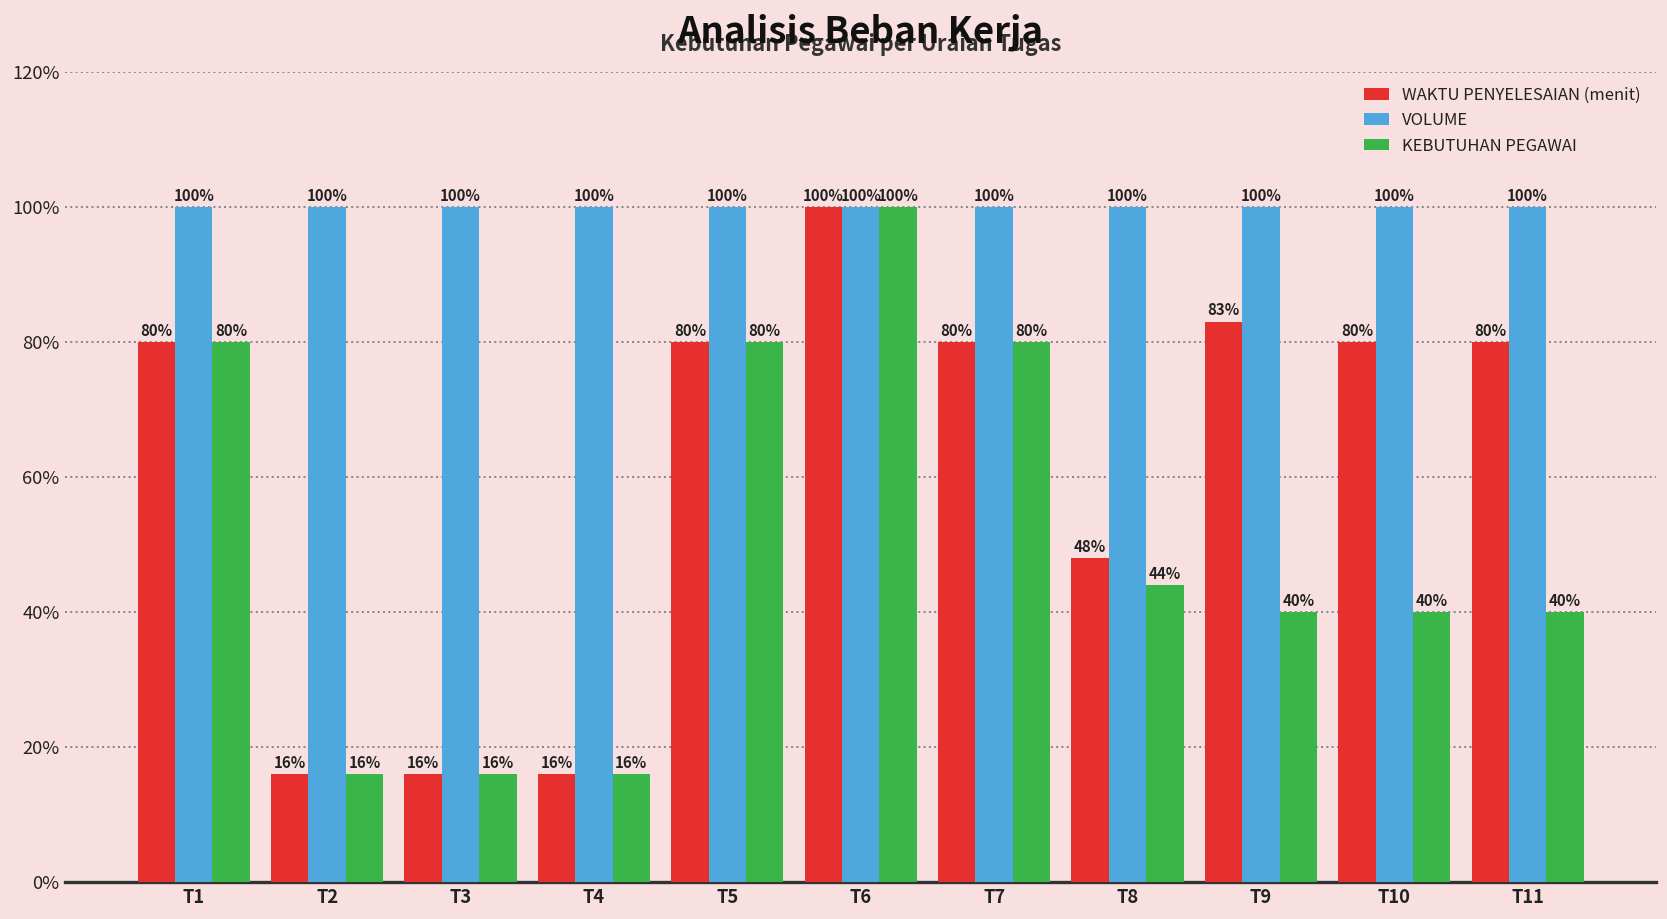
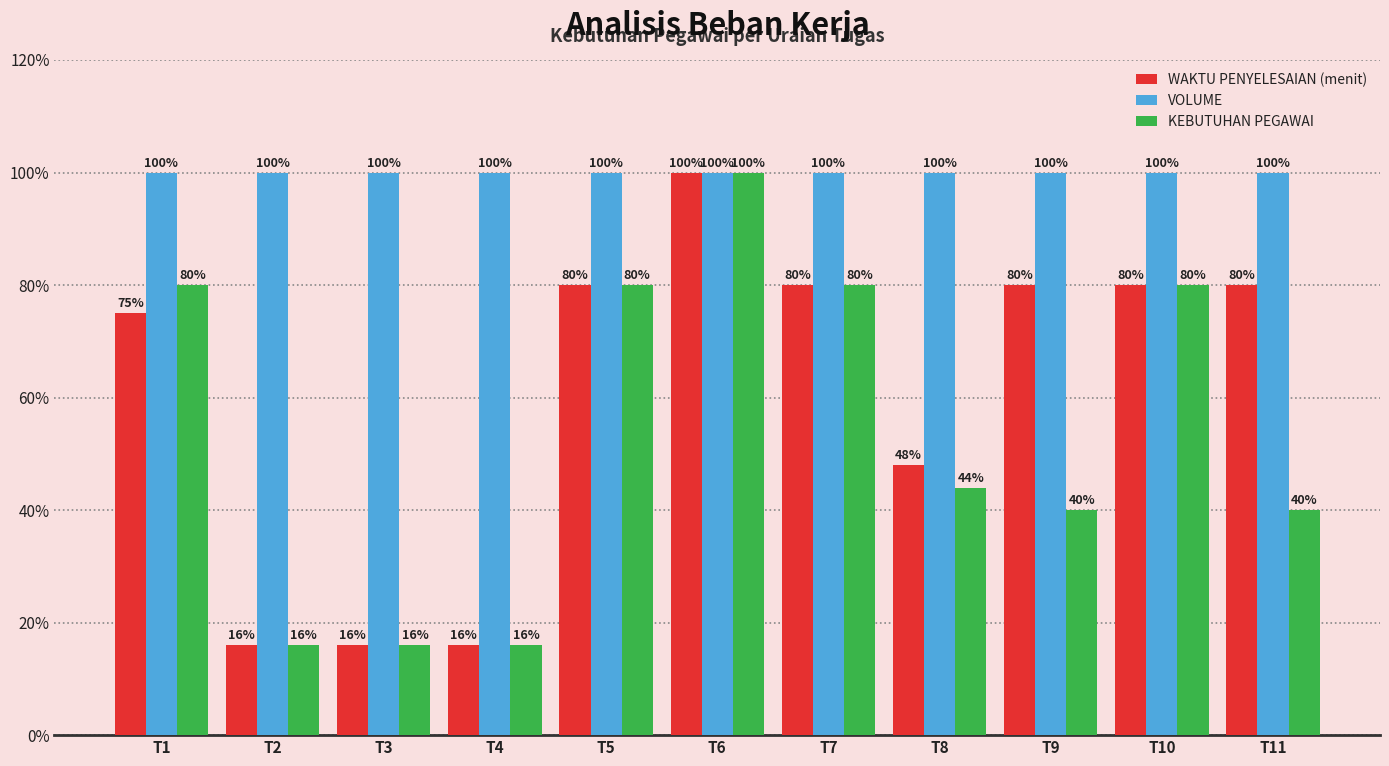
  {
    "WAKTU PENYELESAIAN (menit)": {
-     "T1": "80%",
+     "T1": "75%",
      "T2": "16%",
      "T3": "16%",
      "T4": "16%",
      "T5": "80%",
      "T6": "100%",
      "T7": "80%",
      "T8": "48%",
-     "T9": "83%",
+     "T9": "80%",
      "T10": "80%",
      "T11": "80%"
    },
    "VOLUME": {
      "T1": "100%",
      "T2": "100%",
      "T3": "100%",
      "T4": "100%",
      "T5": "100%",
      "T6": "100%",
      "T7": "100%",
      "T8": "100%",
      "T9": "100%",
      "T10": "100%",
      "T11": "100%"
    },
    "KEBUTUHAN PEGAWAI": {
      "T1": "80%",
      "T2": "16%",
      "T3": "16%",
      "T4": "16%",
      "T5": "80%",
      "T6": "100%",
      "T7": "80%",
      "T8": "44%",
      "T9": "40%",
-     "T10": "40%",
+     "T10": "80%",
      "T11": "40%"
    }
  }
